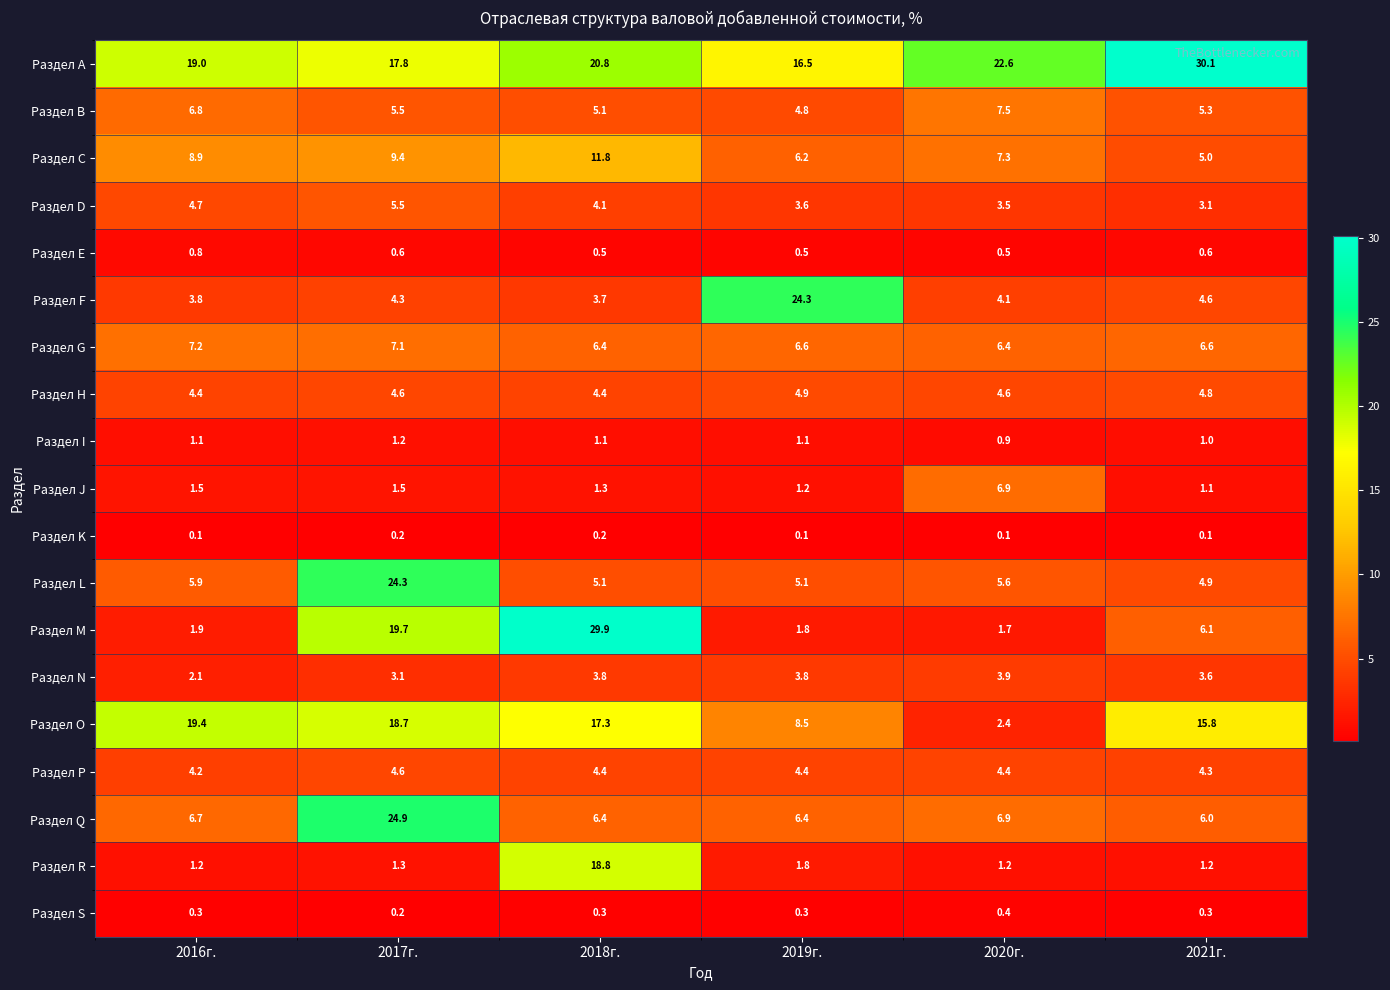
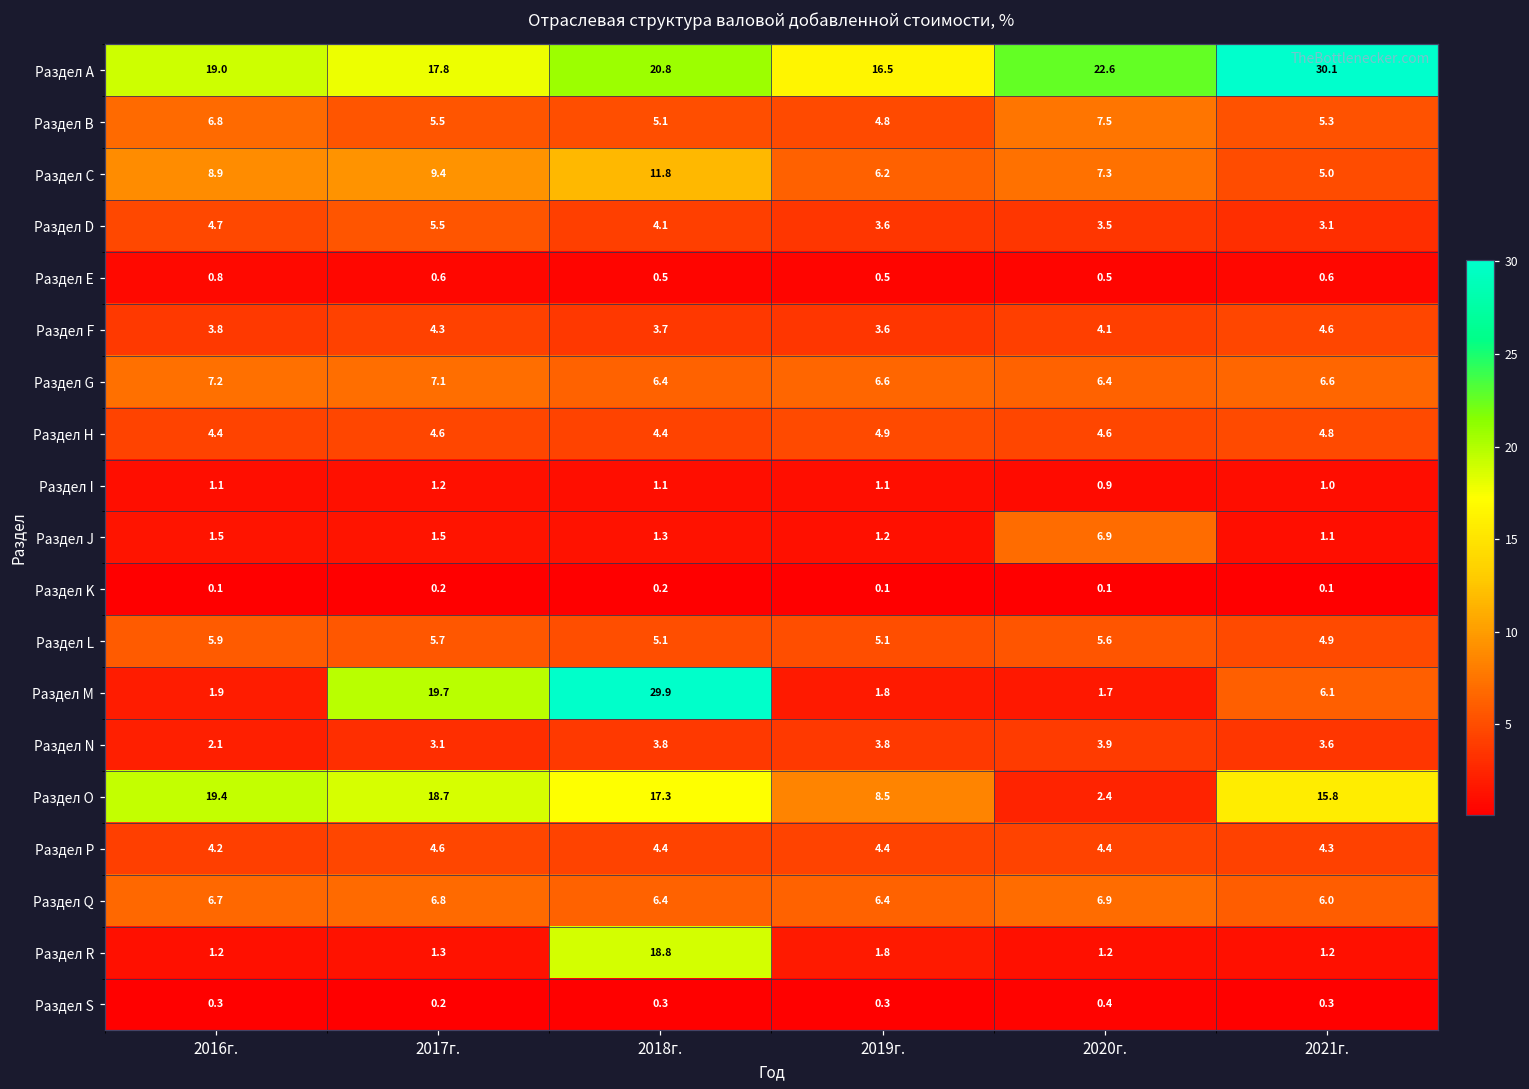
  {
    "Раздел A": {
      "2016г.": 19.0,
      "2017г.": 17.8,
      "2018г.": 20.8,
      "2019г.": 16.5,
      "2020г.": 22.6
    },
    "Раздел B": {
      "2016г.": 6.8,
      "2017г.": 5.5,
      "2018г.": 5.1,
      "2019г.": 4.8,
      "2020г.": 7.5,
      "2021г.": 5.3
    },
    "Раздел C": {
      "2016г.": 8.9,
      "2017г.": 9.4,
      "2018г.": 11.8,
      "2019г.": 6.2,
      "2020г.": 7.3,
      "2021г.": 5.0
    },
    "Раздел D": {
      "2016г.": 4.7,
      "2017г.": 5.5,
      "2018г.": 4.1,
      "2019г.": 3.6,
      "2020г.": 3.5,
      "2021г.": 3.1
    },
    "Раздел E": {
      "2016г.": 0.8,
      "2017г.": 0.6,
      "2018г.": 0.5,
      "2019г.": 0.5,
      "2020г.": 0.5,
      "2021г.": 0.6
    },
    "Раздел F": {
      "2016г.": 3.8,
      "2017г.": 4.3,
      "2018г.": 3.7,
-     "2019г.": 24.3,
+     "2019г.": 3.6,
      "2020г.": 4.1,
      "2021г.": 4.6
    },
    "Раздел G": {
      "2016г.": 7.2,
      "2017г.": 7.1,
      "2018г.": 6.4,
      "2019г.": 6.6,
      "2020г.": 6.4,
      "2021г.": 6.6
    },
    "Раздел H": {
      "2016г.": 4.4,
      "2017г.": 4.6,
      "2018г.": 4.4,
      "2019г.": 4.9,
      "2020г.": 4.6,
      "2021г.": 4.8
    },
    "Раздел I": {
      "2016г.": 1.1,
      "2017г.": 1.2,
      "2018г.": 1.1,
      "2019г.": 1.1,
      "2020г.": 0.9,
      "2021г.": 1.0
    },
    "Раздел J": {
      "2016г.": 1.5,
      "2017г.": 1.5,
      "2018г.": 1.3,
      "2019г.": 1.2,
      "2020г.": 6.9,
      "2021г.": 1.1
    },
    "Раздел K": {
      "2016г.": 0.1,
      "2017г.": 0.2,
      "2018г.": 0.2,
      "2019г.": 0.1,
      "2020г.": 0.1,
      "2021г.": 0.1
    },
    "Раздел L": {
      "2016г.": 5.9,
-     "2017г.": 24.3,
+     "2017г.": 5.7,
      "2018г.": 5.1,
      "2019г.": 5.1,
      "2020г.": 5.6,
      "2021г.": 4.9
    },
    "Раздел M": {
      "2016г.": 1.9,
      "2017г.": 19.7,
      "2018г.": 29.9,
      "2019г.": 1.8,
      "2020г.": 1.7,
      "2021г.": 6.1
    },
    "Раздел N": {
      "2016г.": 2.1,
      "2017г.": 3.1,
      "2018г.": 3.8,
      "2019г.": 3.8,
      "2020г.": 3.9,
      "2021г.": 3.6
    },
    "Раздел О": {
      "2016г.": 19.4,
      "2017г.": 18.7,
      "2018г.": 17.3,
      "2019г.": 8.5,
      "2020г.": 2.4,
      "2021г.": 15.8
    },
    "Раздел P": {
      "2016г.": 4.2,
      "2017г.": 4.6,
      "2018г.": 4.4,
      "2019г.": 4.4,
      "2020г.": 4.4,
      "2021г.": 4.3
    },
    "Раздел Q": {
      "2016г.": 6.7,
-     "2017г.": 24.9,
+     "2017г.": 6.8,
      "2018г.": 6.4,
      "2019г.": 6.4,
      "2020г.": 6.9,
      "2021г.": 6.0
    },
    "Раздел R": {
      "2016г.": 1.2,
      "2017г.": 1.3,
      "2018г.": 18.8,
      "2019г.": 1.8,
      "2020г.": 1.2,
      "2021г.": 1.2
    },
    "Раздел S": {
      "2016г.": 0.3,
      "2017г.": 0.2,
      "2018г.": 0.3,
      "2019г.": 0.3,
      "2020г.": 0.4,
      "2021г.": 0.3
    }
  }
